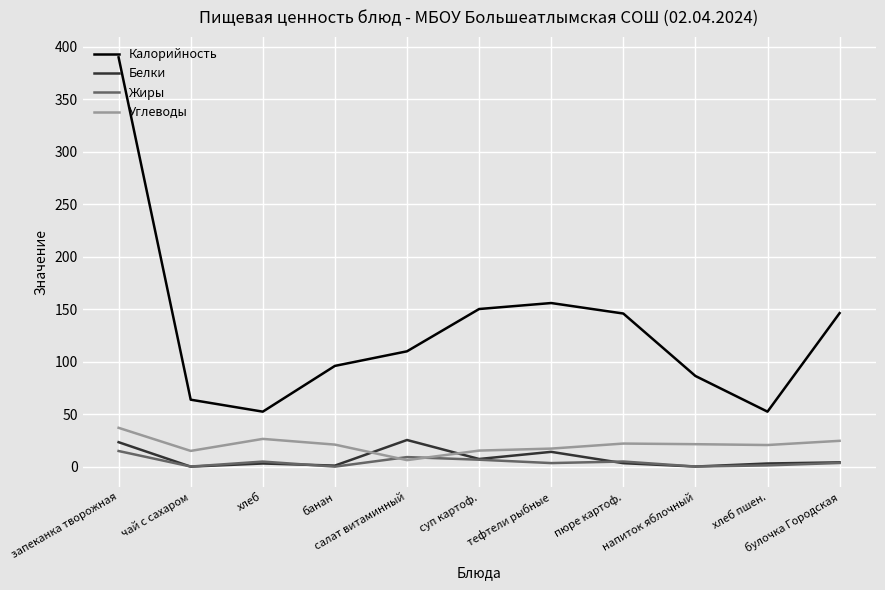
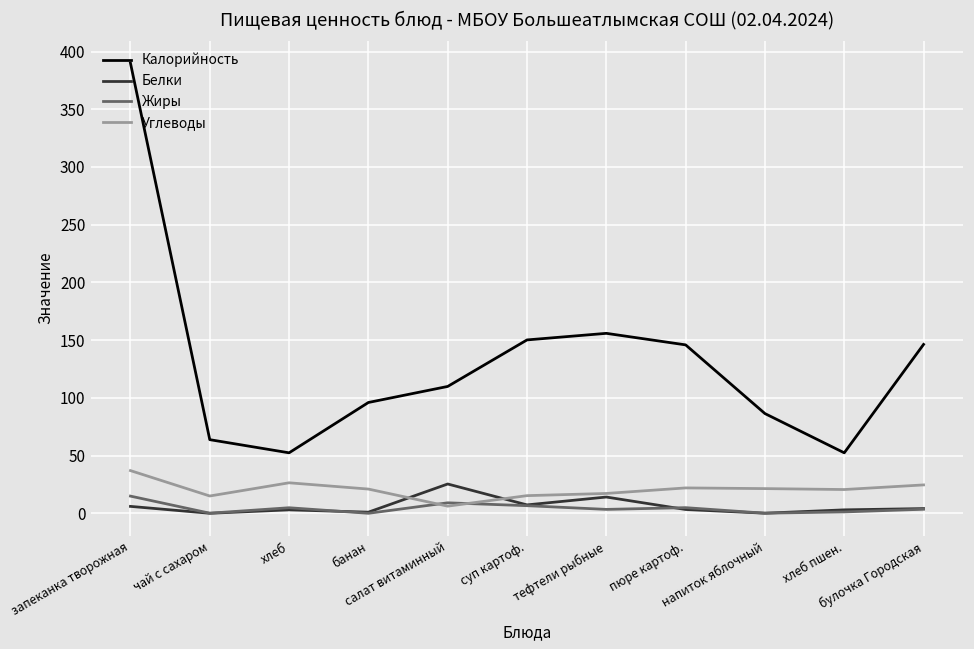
  {
    "Калорийность": {
      "запеканка творожная": 390,
      "чай с сахаром": 64,
      "хлеб": 52,
      "банан": 96,
      "салат витаминный": 110,
      "суп картоф.": 150,
      "тефтели рыбные": 156,
      "пюре картоф.": 146,
      "напиток яблочный": 86,
      "хлеб пшен.": 52,
      "булочка Городская": 146
    },
    "Белки": {
-     "запеканка творожная": 23,
+     "запеканка творожная": 6,
      "салат витаминный": 25,
      "тефтели рыбные": 14
    },
    "Жиры": {
      "запеканка творожная": 15,
      "салат витаминный": 9,
      "тефтели рыбные": 3
    },
    "Углеводы": {
      "запеканка творожная": 37,
      "чай с сахаром": 15,
      "хлеб": 26,
      "банан": 21,
      "салат витаминный": 6,
      "суп картоф.": 15,
      "тефтели рыбные": 17,
      "пюре картоф.": 22,
      "напиток яблочный": 21,
      "хлеб пшен.": 21,
      "булочка Городская": 25
    }
  }
